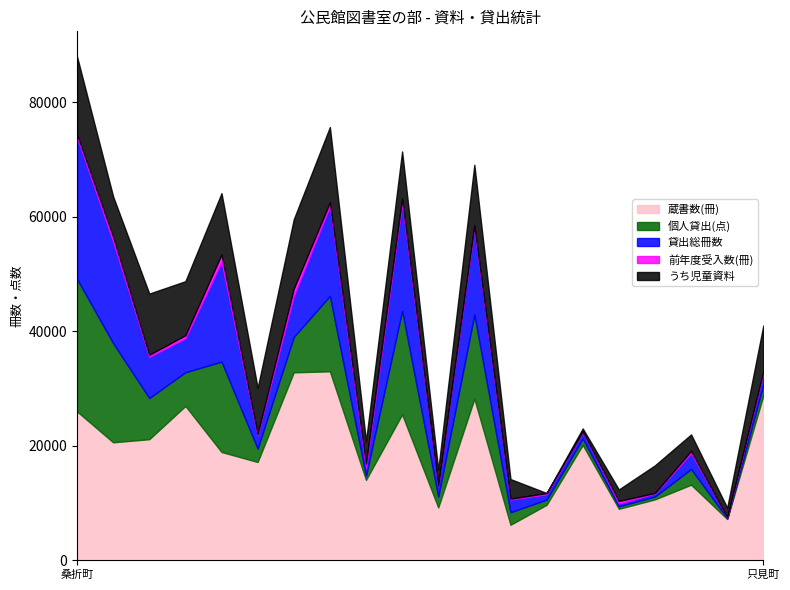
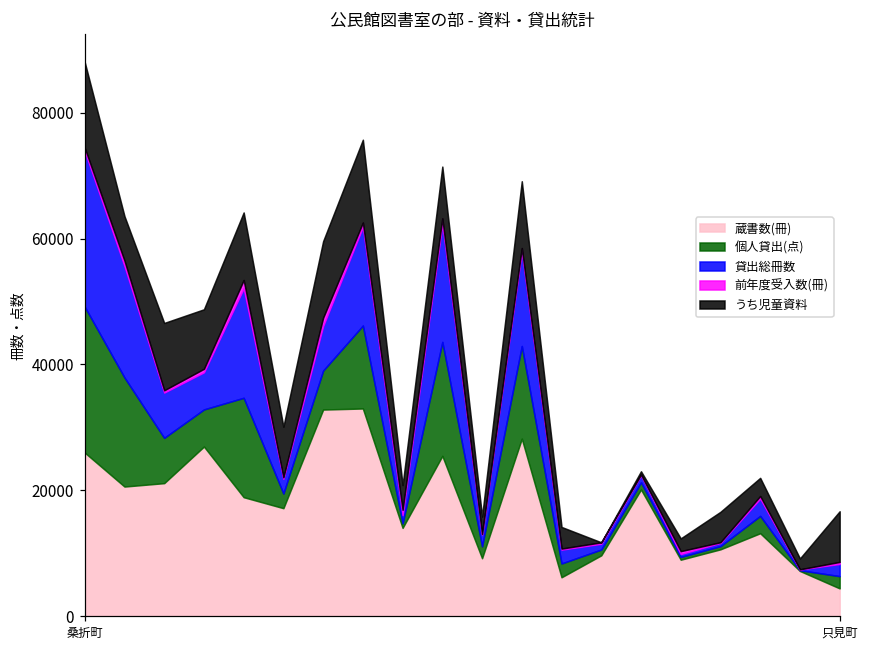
  {
    "蔵書数(冊)": {
      "桑折町": 26000,
-     "只見町": 29000
+     "只見町": 4000
    },
    "個人貸出(点)": {
      "桑折町": 23000,
      "只見町": 2000
    },
    "貸出総冊数": {
      "桑折町": 25000
    },
    "前年度受入数(冊)": {
      "桑折町": 1000
    },
    "うち児童資料": {
      "桑折町": 14000,
      "只見町": 8000
    }
  }
